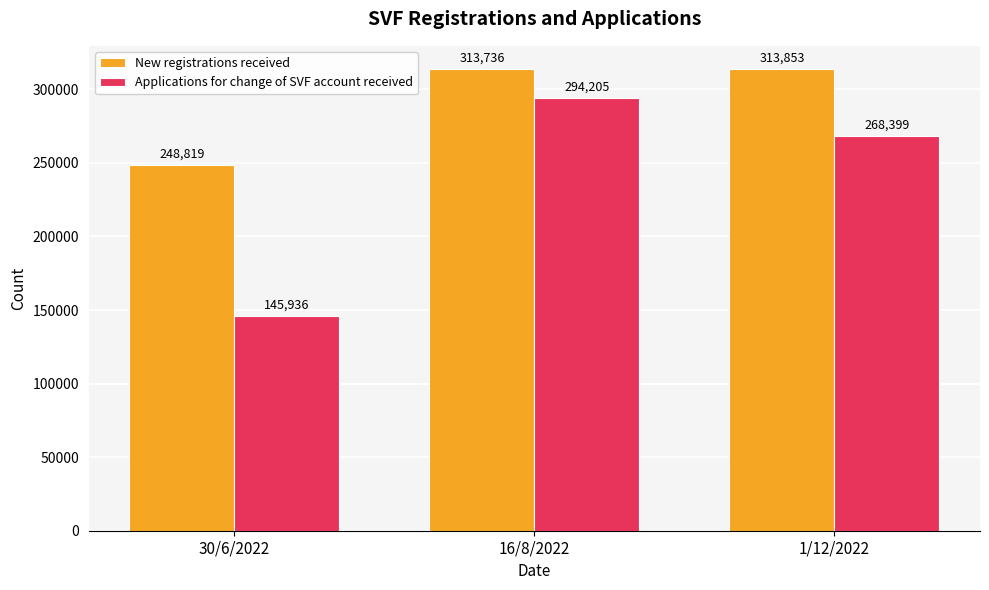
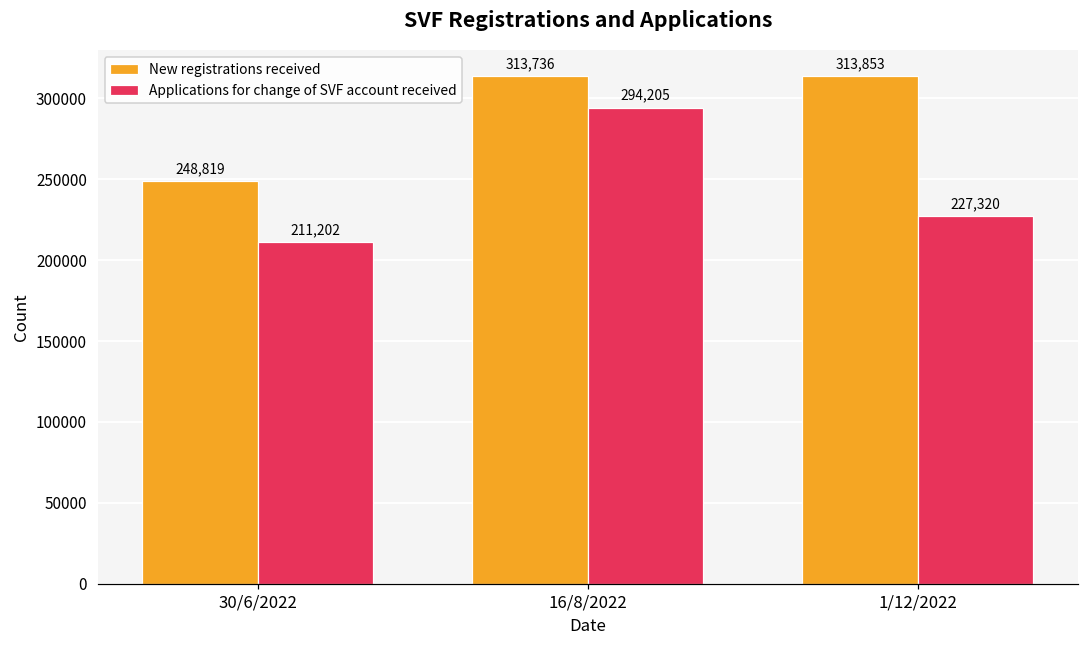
  {
    "New registrations received": {
      "30/6/2022": "248,819",
      "16/8/2022": "313,736",
      "1/12/2022": "313,853"
    },
    "Applications for change of SVF account received": {
-     "30/6/2022": "145,936",
+     "30/6/2022": "211,202",
      "16/8/2022": "294,205",
-     "1/12/2022": "268,399"
+     "1/12/2022": "227,320"
    }
  }
